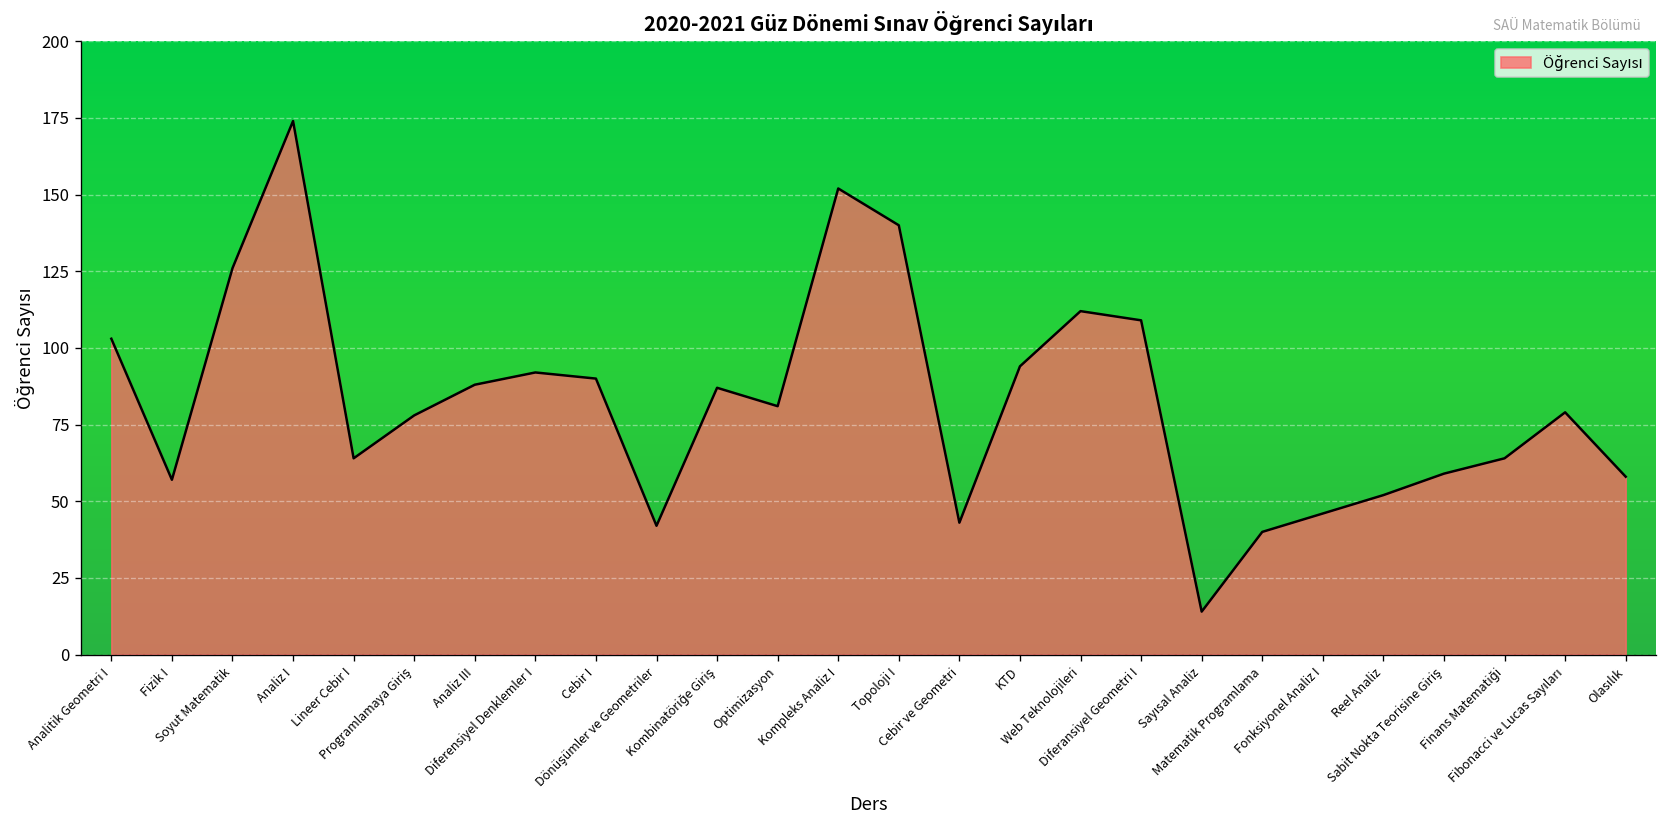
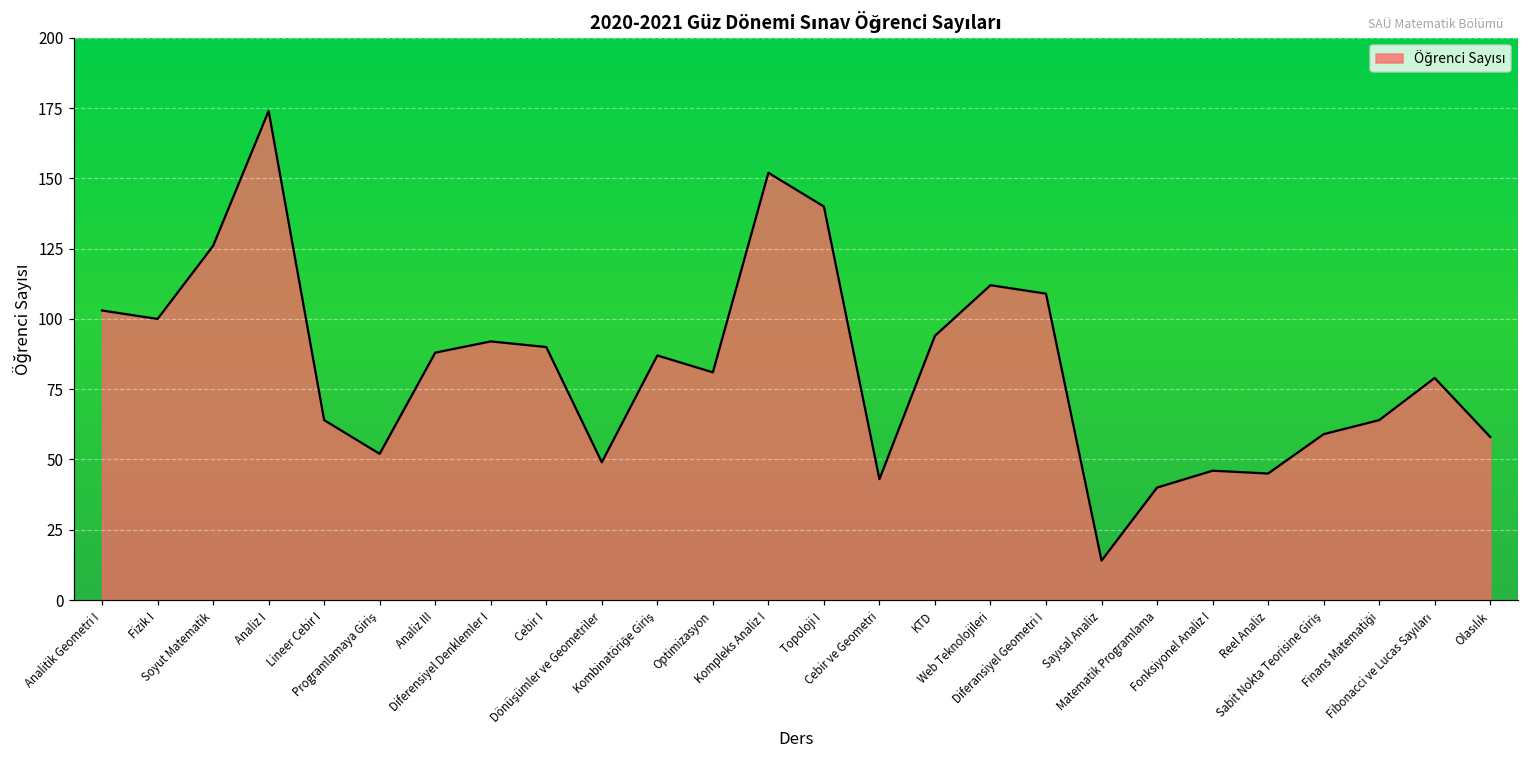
  {
    "Analitik Geometri I": 103,
-   "Fizik I": 57,
+   "Fizik I": 100,
    "Soyut Matematik": 126,
    "Analiz I": 174,
    "Lineer Cebir I": 64,
-   "Programlamaya Giriş": 78,
+   "Programlamaya Giriş": 52,
    "Analiz III": 88,
    "Diferensiyel Denklemler I": 92,
    "Cebir I": 90,
-   "Dönüşümler ve Geometriler": 42,
+   "Dönüşümler ve Geometriler": 49,
    "Kombinatöriğe Giriş": 87,
    "Optimizasyon": 81,
    "Kompleks Analiz I": 152,
    "Topoloji I": 140,
    "Cebir ve Geometri": 43,
    "KTD": 94,
    "Web Teknolojileri": 112,
    "Diferansiyel Geometri I": 109,
    "Sayısal Analiz": 14,
    "Matematik Programlama": 40,
    "Fonksiyonel Analiz I": 46,
-   "Reel Analiz": 52,
+   "Reel Analiz": 45,
    "Sabit Nokta Teorisine Giriş": 59,
    "Finans Matematiği": 64,
    "Fibonacci ve Lucas Sayıları": 79,
    "Olasılık": 58
  }
